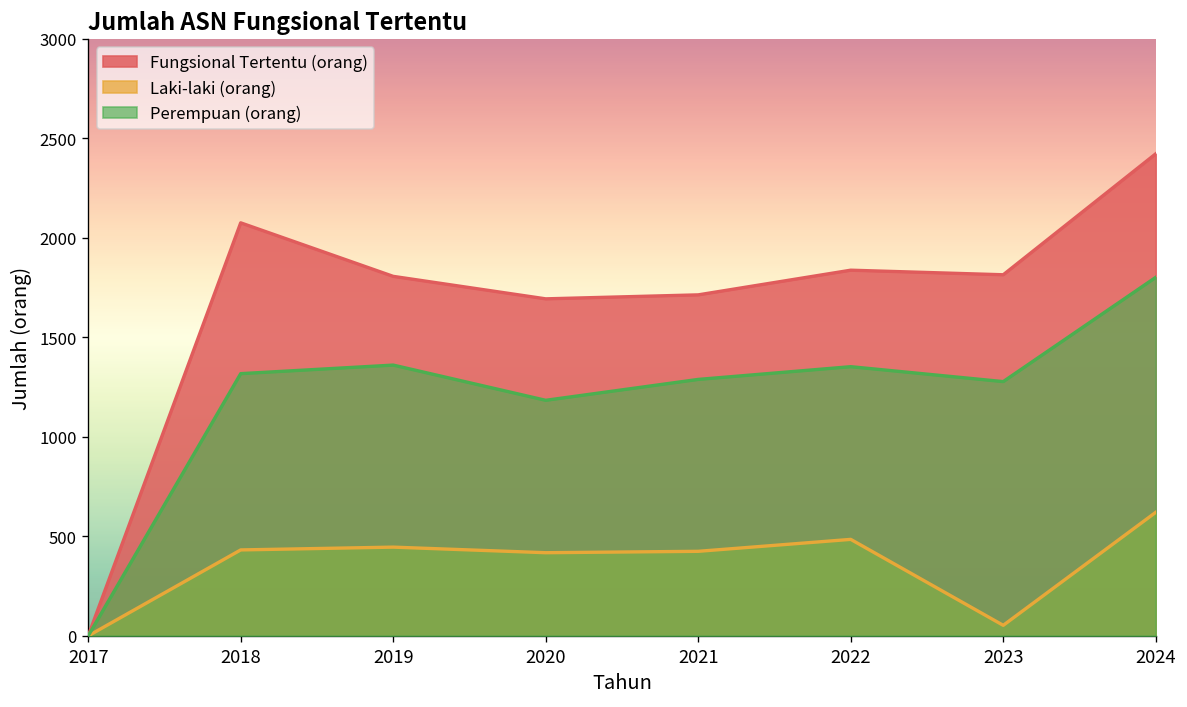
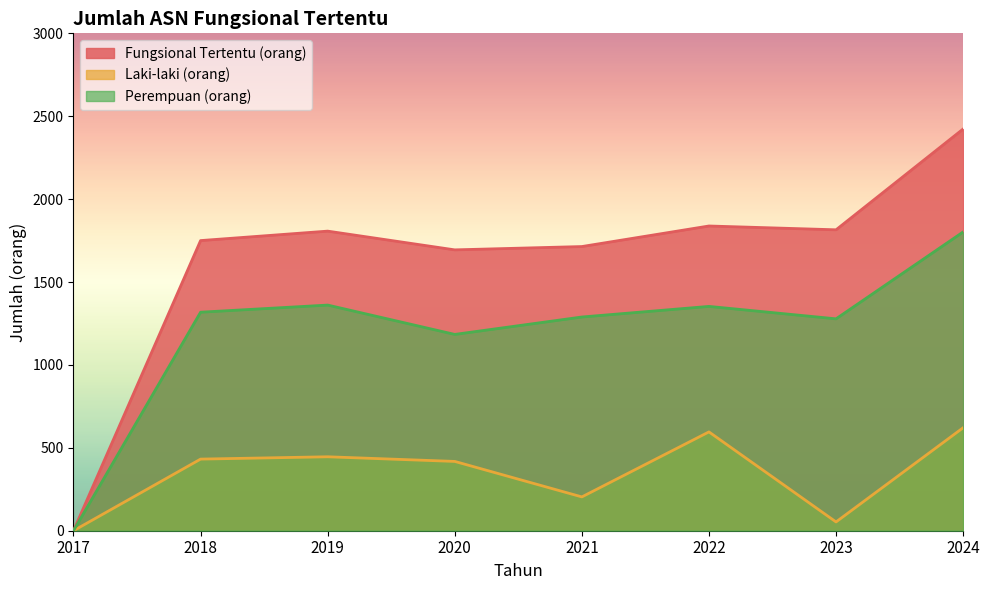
  {
    "Fungsional Tertentu (orang)": {
-     "2018": 2080,
+     "2018": 1750,
      "2019": 1810,
      "2020": 1690,
      "2021": 1710,
      "2022": 1840,
      "2023": 1820,
      "2024": 2420
    },
    "Laki-laki (orang)": {
      "2018": 430,
      "2019": 450,
      "2020": 420,
-     "2021": 430,
-     "2022": 490,
+     "2021": 200,
+     "2022": 600,
      "2023": 50,
      "2024": 620
    },
    "Perempuan (orang)": {
      "2018": 1320,
      "2019": 1360,
      "2020": 1180,
      "2021": 1290,
      "2022": 1350,
      "2023": 1280,
      "2024": 1800
    }
  }
